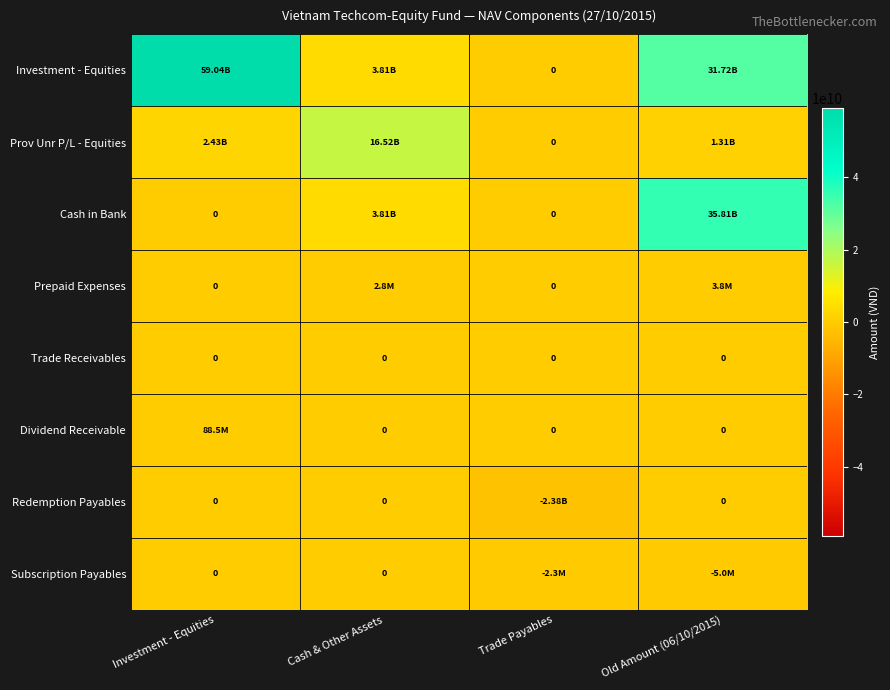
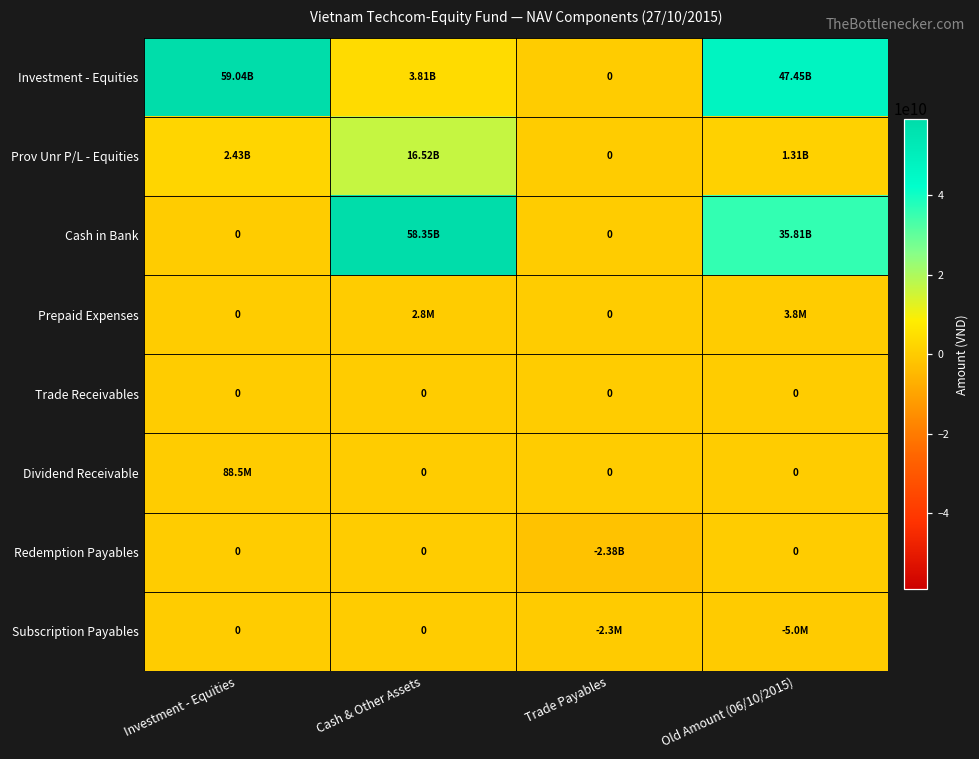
  {
    "Investment - Equities": {
      "Investment - Equities": "59.04B",
      "Cash & Other Assets": "3.81B",
      "Trade Payables": "0",
-     "Old Amount (06/10/2015)": "31.72B"
+     "Old Amount (06/10/2015)": "47.45B"
    },
    "Prov Unr P/L - Equities": {
      "Investment - Equities": "2.43B",
      "Cash & Other Assets": "16.52B",
      "Trade Payables": "0",
      "Old Amount (06/10/2015)": "1.31B"
    },
    "Cash in Bank": {
      "Investment - Equities": "0",
-     "Cash & Other Assets": "3.81B",
+     "Cash & Other Assets": "58.35B",
      "Trade Payables": "0",
      "Old Amount (06/10/2015)": "35.81B"
    },
    "Prepaid Expenses": {
      "Investment - Equities": "0",
      "Cash & Other Assets": "2.8M",
      "Trade Payables": "0",
      "Old Amount (06/10/2015)": "3.8M"
    },
    "Trade Receivables": {
      "Investment - Equities": "0",
      "Cash & Other Assets": "0",
      "Trade Payables": "0",
      "Old Amount (06/10/2015)": "0"
    },
    "Dividend Receivable": {
      "Investment - Equities": "88.5M",
      "Cash & Other Assets": "0",
      "Trade Payables": "0",
      "Old Amount (06/10/2015)": "0"
    },
    "Redemption Payables": {
      "Investment - Equities": "0",
      "Cash & Other Assets": "0",
      "Trade Payables": "-2.38B",
      "Old Amount (06/10/2015)": "0"
    },
    "Subscription Payables": {
      "Investment - Equities": "0",
      "Cash & Other Assets": "0",
      "Trade Payables": "-2.3M",
      "Old Amount (06/10/2015)": "-5.0M"
    }
  }
